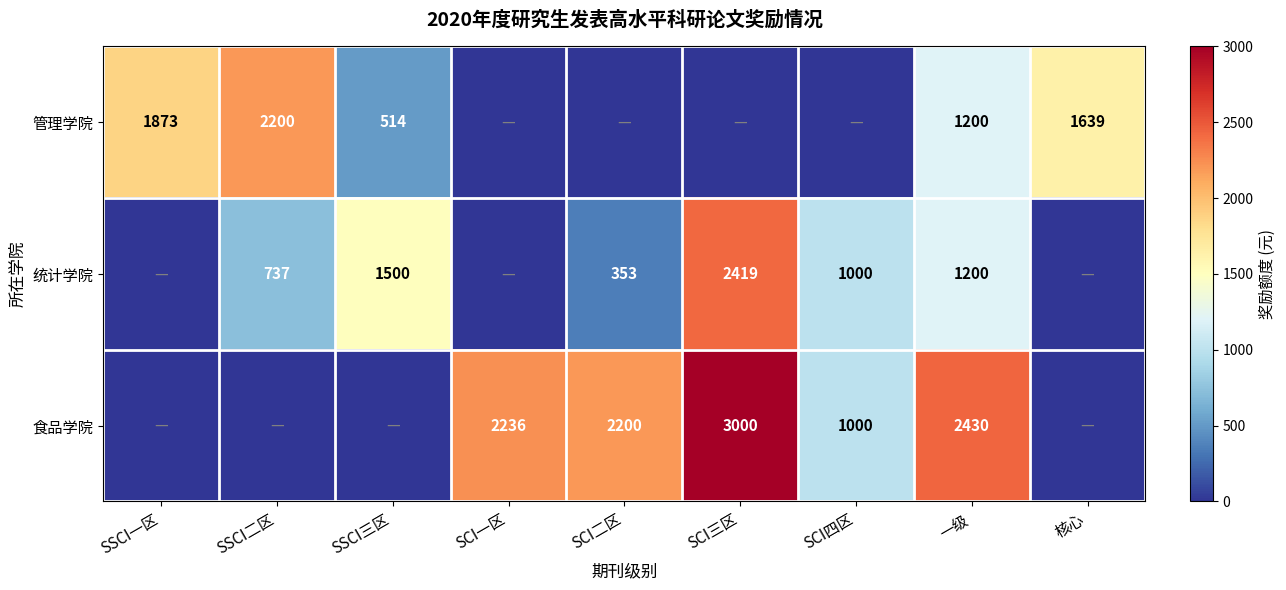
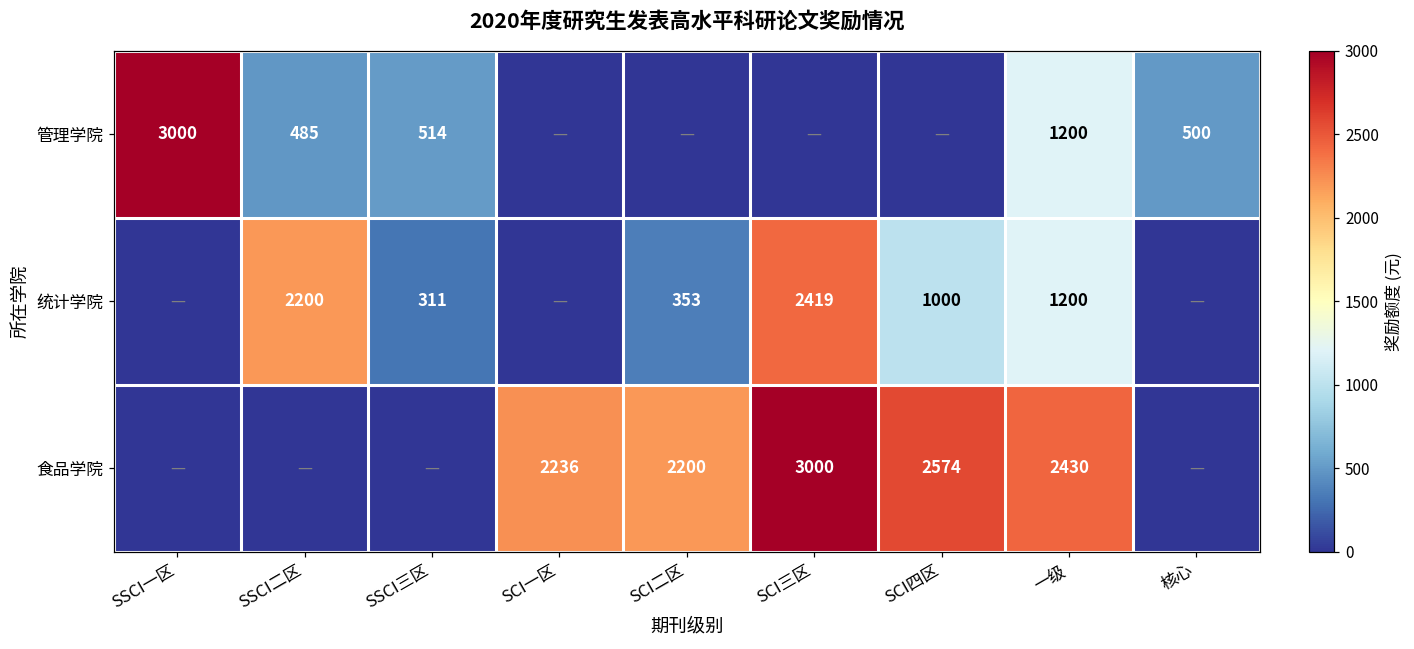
  {
    "管理学院": {
-     "SSCI一区": 1873,
-     "SSCI二区": 2200,
+     "SSCI一区": 3000,
+     "SSCI二区": 485,
      "SSCI三区": 514,
      "一级": 1200,
-     "核心": 1639
+     "核心": 500
    },
    "统计学院": {
-     "SSCI二区": 737,
-     "SSCI三区": 1500,
+     "SSCI二区": 2200,
+     "SSCI三区": 311,
      "SCI二区": 353,
      "SCI三区": 2419,
      "SCI四区": 1000,
      "一级": 1200
    },
    "食品学院": {
      "SCI一区": 2236,
      "SCI二区": 2200,
      "SCI三区": 3000,
-     "SCI四区": 1000,
+     "SCI四区": 2574,
      "一级": 2430
    }
  }
